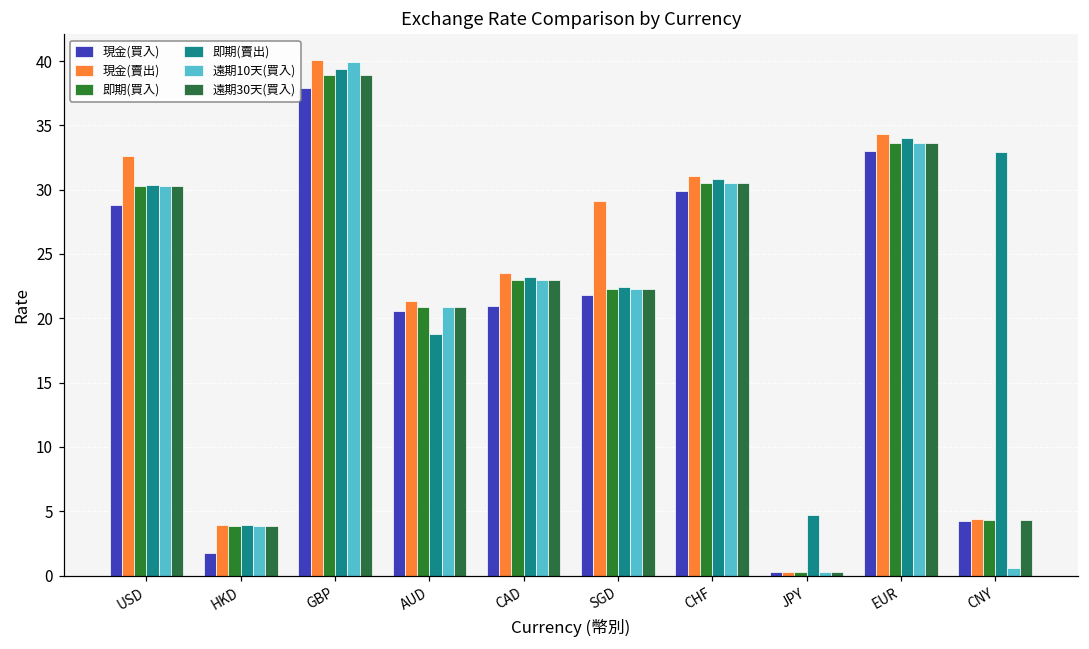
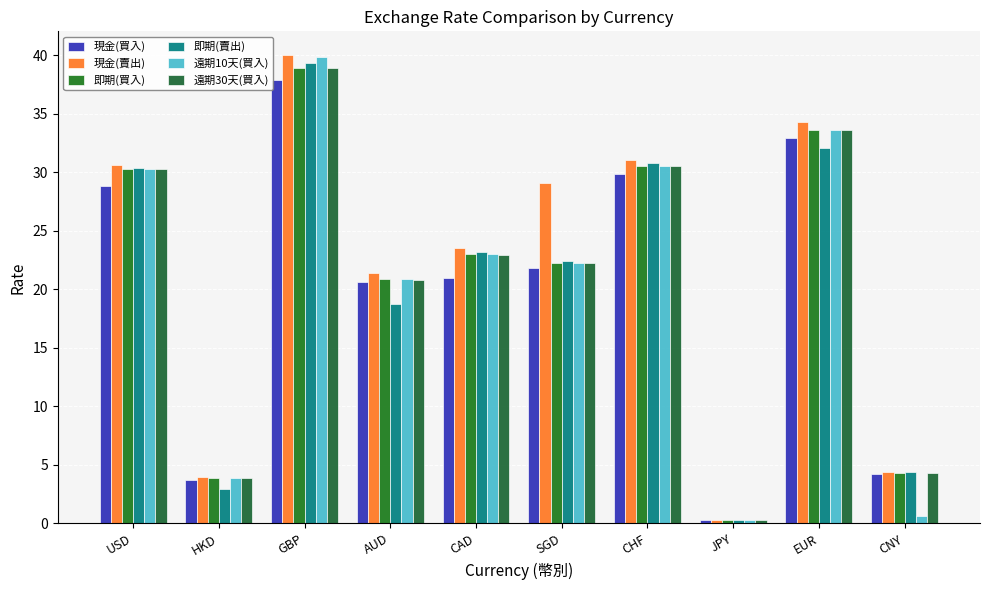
  {
    "現金(買入)": {
      "USD": 28.8,
-     "HKD": 1.7,
+     "HKD": 3.7,
      "GBP": 37.9,
      "AUD": 20.6,
      "CAD": 21.0,
      "SGD": 21.8,
      "CHF": 29.9,
      "JPY": 0.3,
      "EUR": 33.0,
      "CNY": 4.2
    },
    "現金(賣出)": {
-     "USD": 32.7,
+     "USD": 30.6,
      "HKD": 3.9,
      "GBP": 40.1,
      "AUD": 21.4,
      "CAD": 23.5,
      "SGD": 29.1,
      "CHF": 31.1,
      "JPY": 0.3,
      "EUR": 34.3,
      "CNY": 4.4
    },
    "即期(賣出)": {
      "USD": 30.4,
-     "HKD": 3.9,
+     "HKD": 3.0,
      "GBP": 39.4,
      "AUD": 18.8,
      "CAD": 23.2,
      "SGD": 22.5,
      "CHF": 30.8,
-     "JPY": 4.7,
-     "EUR": 34.0,
-     "CNY": 32.9
+     "JPY": 0.3,
+     "EUR": 32.1,
+     "CNY": 4.4
    },
    "遠期10天(買入)": {
      "USD": 30.3,
      "HKD": 3.8,
      "GBP": 39.9,
      "AUD": 20.9,
      "CAD": 23.0,
      "SGD": 22.3,
      "CHF": 30.5,
      "JPY": 0.3,
      "EUR": 33.6,
      "CNY": 0.6
    }
  }
